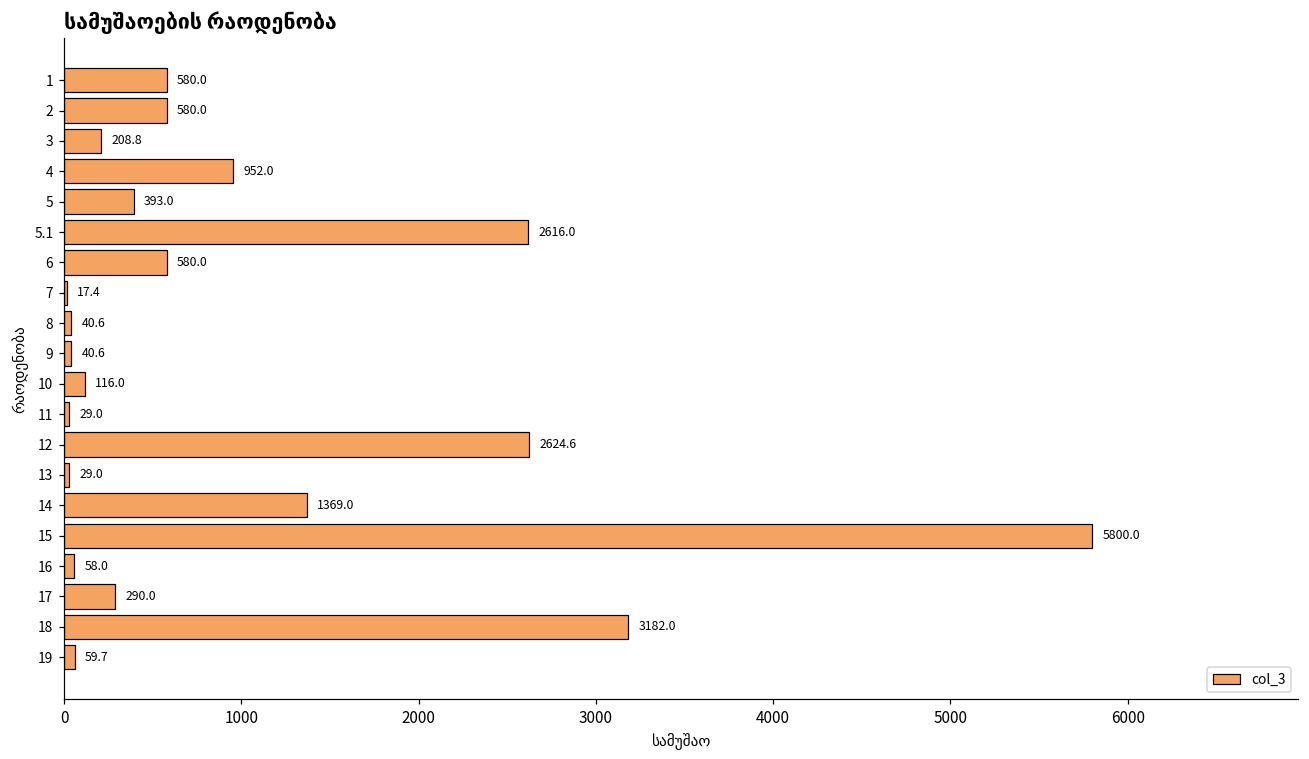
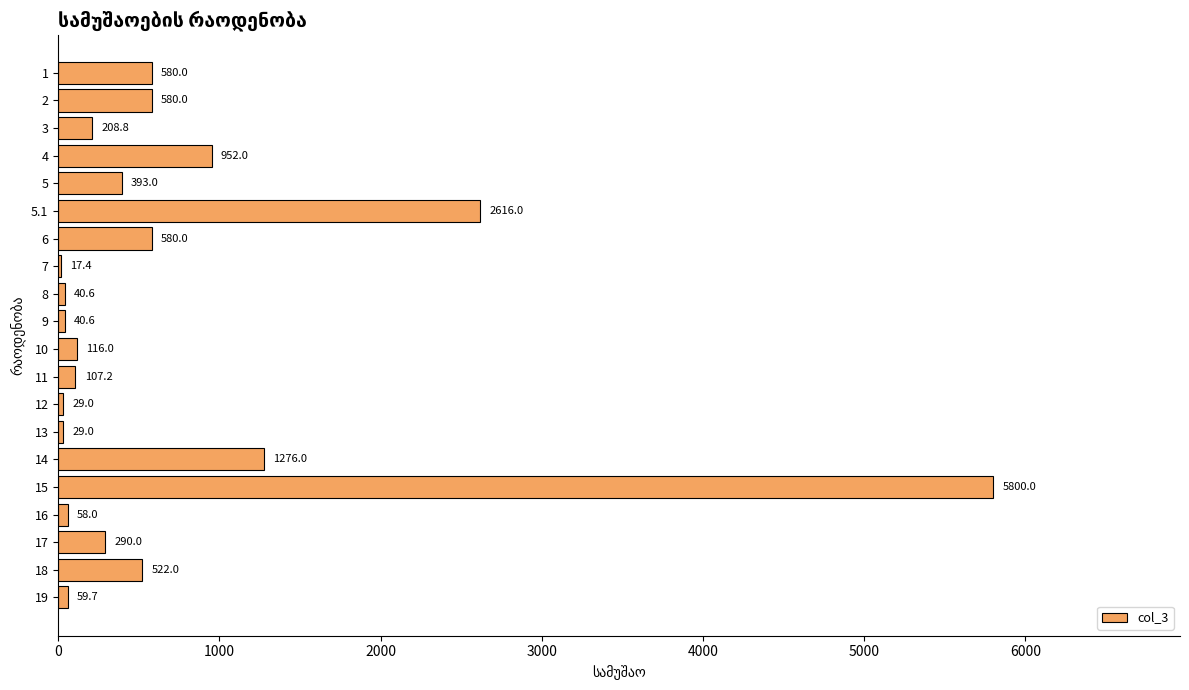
  {
    "1": 580.0,
    "2": 580.0,
    "3": 208.8,
    "4": 952.0,
    "5": 393.0,
    "5.1": 2616.0,
    "6": 580.0,
    "7": 17.4,
    "8": 40.6,
    "9": 40.6,
    "10": 116.0,
-   "11": 29.0,
-   "12": 2624.6,
+   "11": 107.2,
+   "12": 29.0,
    "13": 29.0,
-   "14": 1369.0,
+   "14": 1276.0,
    "15": 5800.0,
    "16": 58.0,
    "17": 290.0,
-   "18": 3182.0,
+   "18": 522.0,
    "19": 59.7
  }
